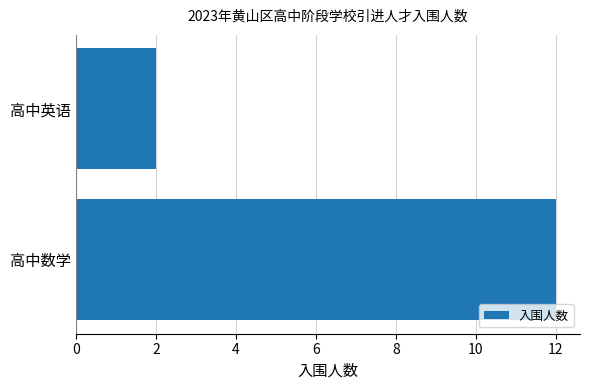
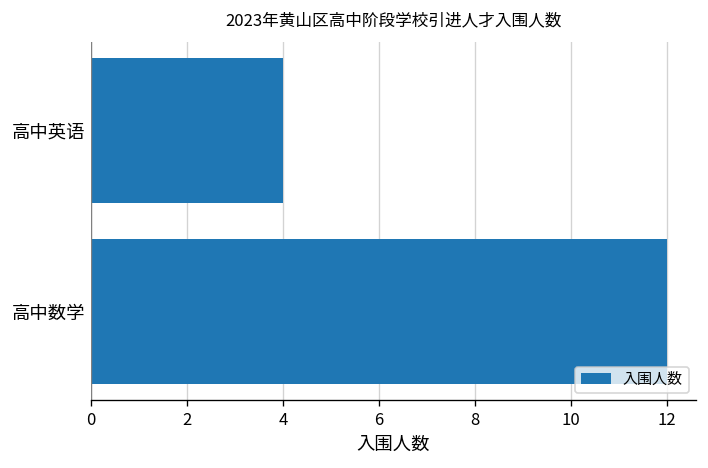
  {
-   "高中英语": 2,
+   "高中英语": 4,
    "高中数学": 12
  }
